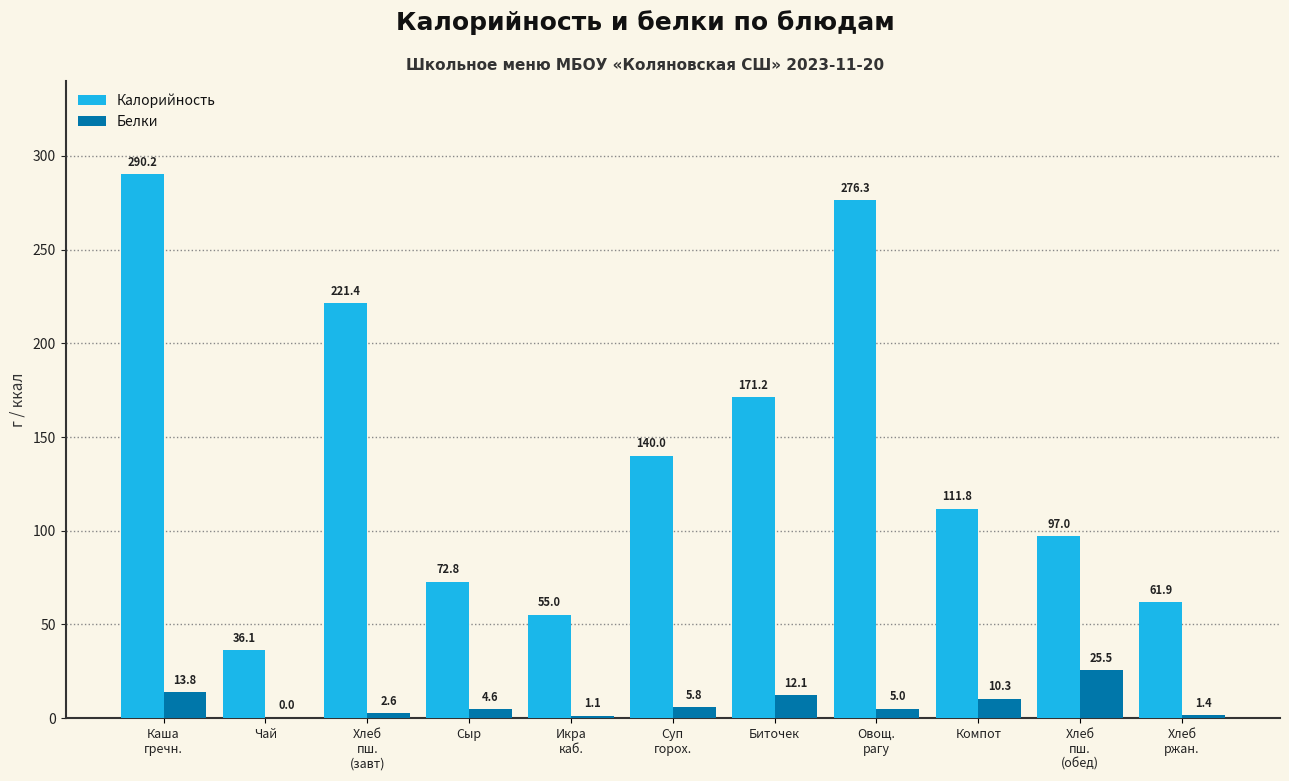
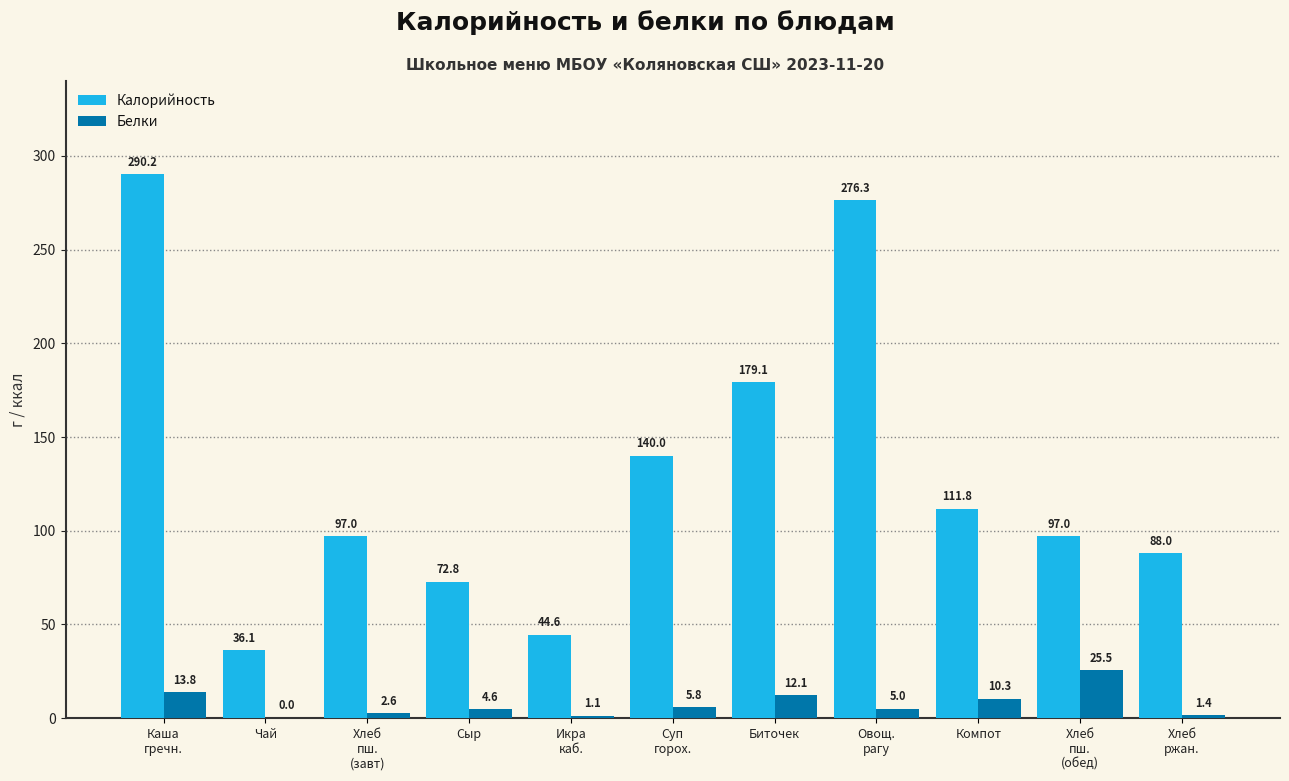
  {
    "Калорийность": {
      "Каша гречн.": 290.2,
      "Чай": 36.1,
-     "Хлеб пш. (завт)": 221.4,
+     "Хлеб пш. (завт)": 97.0,
      "Сыр": 72.8,
-     "Икра каб.": 55.0,
+     "Икра каб.": 44.6,
      "Суп горох.": 140.0,
-     "Биточек": 171.2,
+     "Биточек": 179.1,
      "Овощ. рагу": 276.3,
      "Компот": 111.8,
      "Хлеб пш. (обед)": 97.0,
-     "Хлеб ржан.": 61.9
+     "Хлеб ржан.": 88.0
    },
    "Белки": {
      "Каша гречн.": 13.8,
      "Чай": 0.0,
      "Хлеб пш. (завт)": 2.6,
      "Сыр": 4.6,
      "Икра каб.": 1.1,
      "Суп горох.": 5.8,
      "Биточек": 12.1,
      "Овощ. рагу": 5.0,
      "Компот": 10.3,
      "Хлеб пш. (обед)": 25.5,
      "Хлеб ржан.": 1.4
    }
  }
